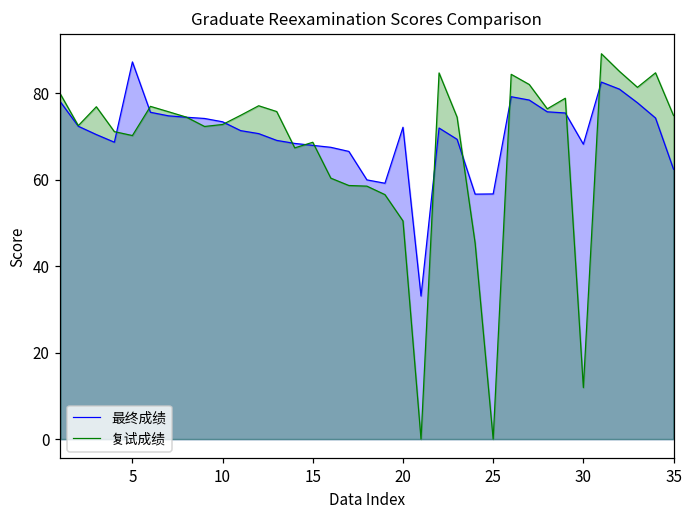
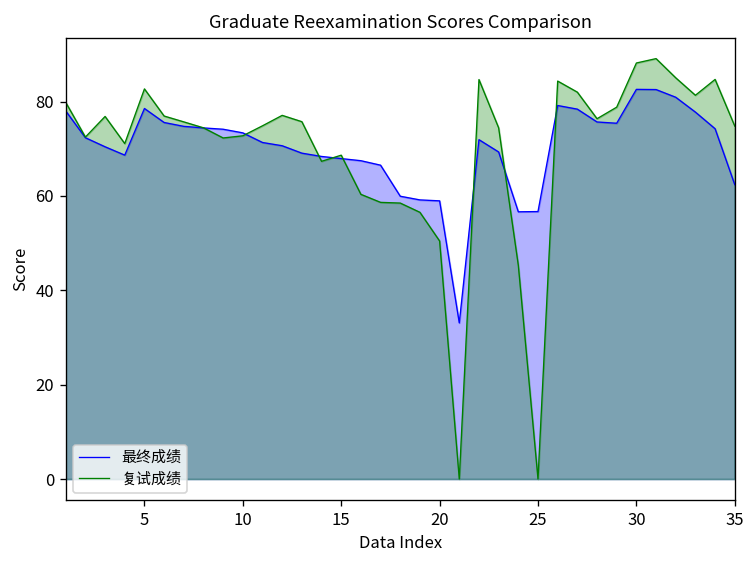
  {
    "最终成绩": {
-     "5": 87,
+     "5": 79,
      "15": 68,
-     "20": 72,
+     "20": 59,
      "25": 57,
-     "30": 68,
+     "30": 83,
      "35": 62
    },
    "复试成绩": {
-     "5": 70,
+     "5": 83,
      "15": 69,
      "20": 50,
      "25": 0,
-     "30": 12,
+     "30": 88,
      "35": 75
    }
  }
